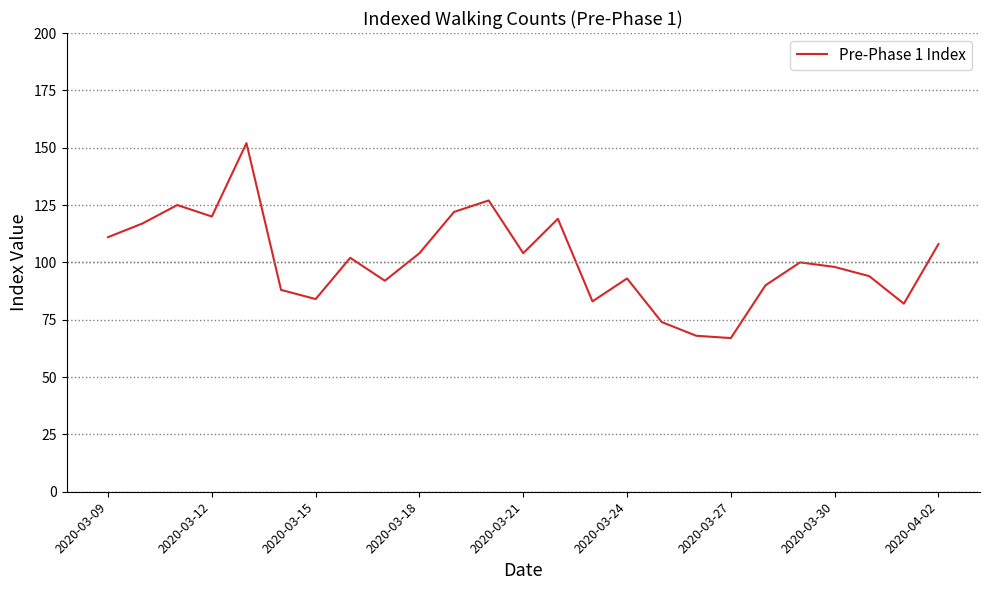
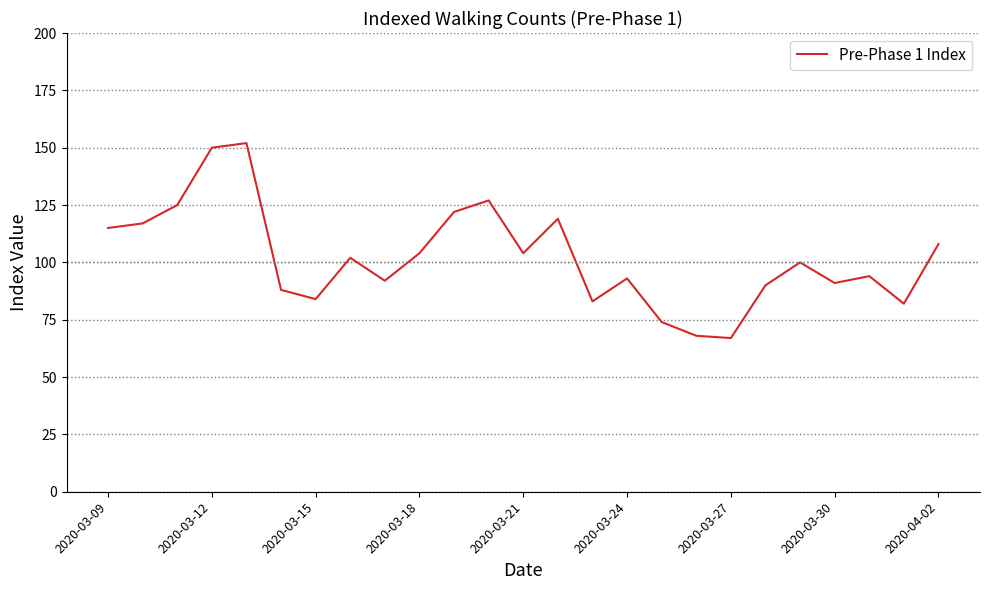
  {
-   "2020-03-09": 111,
-   "2020-03-12": 120,
+   "2020-03-09": 115,
+   "2020-03-12": 150,
    "2020-03-15": 84,
    "2020-03-18": 104,
    "2020-03-21": 104,
    "2020-03-24": 93,
    "2020-03-27": 67,
-   "2020-03-30": 98,
+   "2020-03-30": 91,
    "2020-04-02": 108
  }
